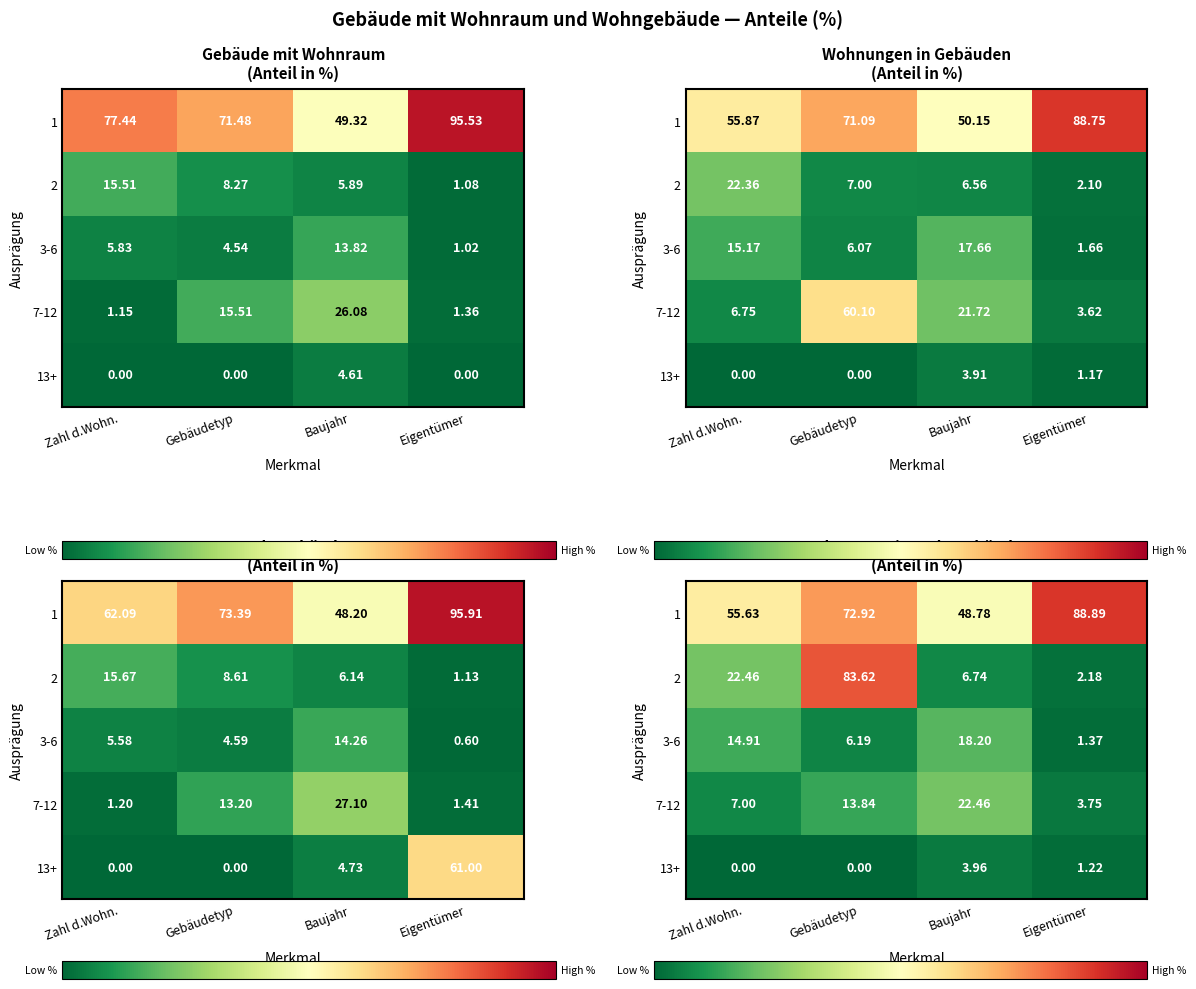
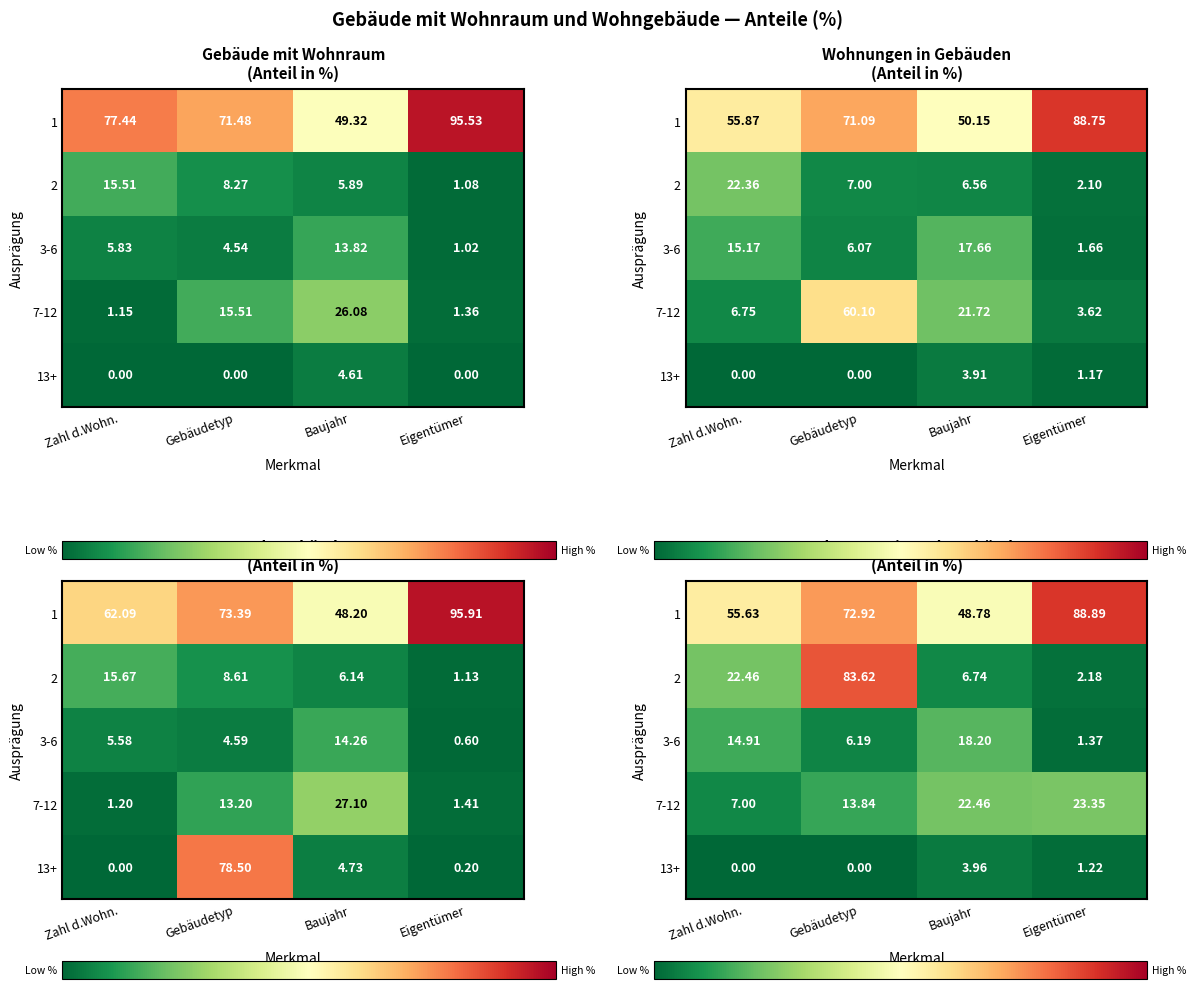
  {
    "Gebäude mit Wohnraum (Anteil in %)": {
      "1": {
        "Zahl d.Wohn.": 77.44,
        "Gebäudetyp": 71.48,
        "Baujahr": 49.32,
        "Eigentümer": 95.53
      },
      "2": {
        "Zahl d.Wohn.": 15.51,
        "Gebäudetyp": 8.27,
        "Baujahr": 5.89,
        "Eigentümer": 1.08
      },
      "3-6": {
        "Zahl d.Wohn.": 5.83,
        "Gebäudetyp": 4.54,
        "Baujahr": 13.82,
        "Eigentümer": 1.02
      },
      "7-12": {
        "Zahl d.Wohn.": 1.15,
        "Gebäudetyp": 15.51,
        "Baujahr": 26.08,
        "Eigentümer": 1.36
      },
      "13+": {
        "Zahl d.Wohn.": 0.00,
        "Gebäudetyp": 0.00,
        "Baujahr": 4.61,
        "Eigentümer": 0.00
      }
    },
    "Wohnungen in Gebäuden (Anteil in %)": {
      "1": {
        "Zahl d.Wohn.": 55.87,
        "Gebäudetyp": 71.09,
        "Baujahr": 50.15,
        "Eigentümer": 88.75
      },
      "2": {
        "Zahl d.Wohn.": 22.36,
        "Gebäudetyp": 7.00,
        "Baujahr": 6.56,
        "Eigentümer": 2.10
      },
      "3-6": {
        "Zahl d.Wohn.": 15.17,
        "Gebäudetyp": 6.07,
        "Baujahr": 17.66,
        "Eigentümer": 1.66
      },
      "7-12": {
        "Zahl d.Wohn.": 6.75,
        "Gebäudetyp": 60.10,
        "Baujahr": 21.72,
        "Eigentümer": 3.62
      },
      "13+": {
        "Zahl d.Wohn.": 0.00,
        "Gebäudetyp": 0.00,
        "Baujahr": 3.91,
        "Eigentümer": 1.17
      }
    },
    "Wohngebäude (Anteil in %)": {
      "1": {
        "Zahl d.Wohn.": 62.09,
        "Gebäudetyp": 73.39,
        "Baujahr": 48.20,
        "Eigentümer": 95.91
      },
      "2": {
        "Zahl d.Wohn.": 15.67,
        "Gebäudetyp": 8.61,
        "Baujahr": 6.14,
        "Eigentümer": 1.13
      },
      "3-6": {
        "Zahl d.Wohn.": 5.58,
        "Gebäudetyp": 4.59,
        "Baujahr": 14.26,
        "Eigentümer": 0.60
      },
      "7-12": {
        "Zahl d.Wohn.": 1.20,
        "Gebäudetyp": 13.20,
        "Baujahr": 27.10,
        "Eigentümer": 1.41
      },
      "13+": {
        "Zahl d.Wohn.": 0.00,
-       "Gebäudetyp": 0.00,
+       "Gebäudetyp": 78.50,
        "Baujahr": 4.73,
-       "Eigentümer": 61.00
+       "Eigentümer": 0.20
      }
    },
    "Wohnungen in Wohngebäuden (Anteil in %)": {
      "1": {
        "Zahl d.Wohn.": 55.63,
        "Gebäudetyp": 72.92,
        "Baujahr": 48.78,
        "Eigentümer": 88.89
      },
      "2": {
        "Zahl d.Wohn.": 22.46,
        "Gebäudetyp": 83.62,
        "Baujahr": 6.74,
        "Eigentümer": 2.18
      },
      "3-6": {
        "Zahl d.Wohn.": 14.91,
        "Gebäudetyp": 6.19,
        "Baujahr": 18.20,
        "Eigentümer": 1.37
      },
      "7-12": {
        "Zahl d.Wohn.": 7.00,
        "Gebäudetyp": 13.84,
        "Baujahr": 22.46,
-       "Eigentümer": 3.75
+       "Eigentümer": 23.35
      },
      "13+": {
        "Zahl d.Wohn.": 0.00,
        "Gebäudetyp": 0.00,
        "Baujahr": 3.96,
        "Eigentümer": 1.22
      }
    }
  }
